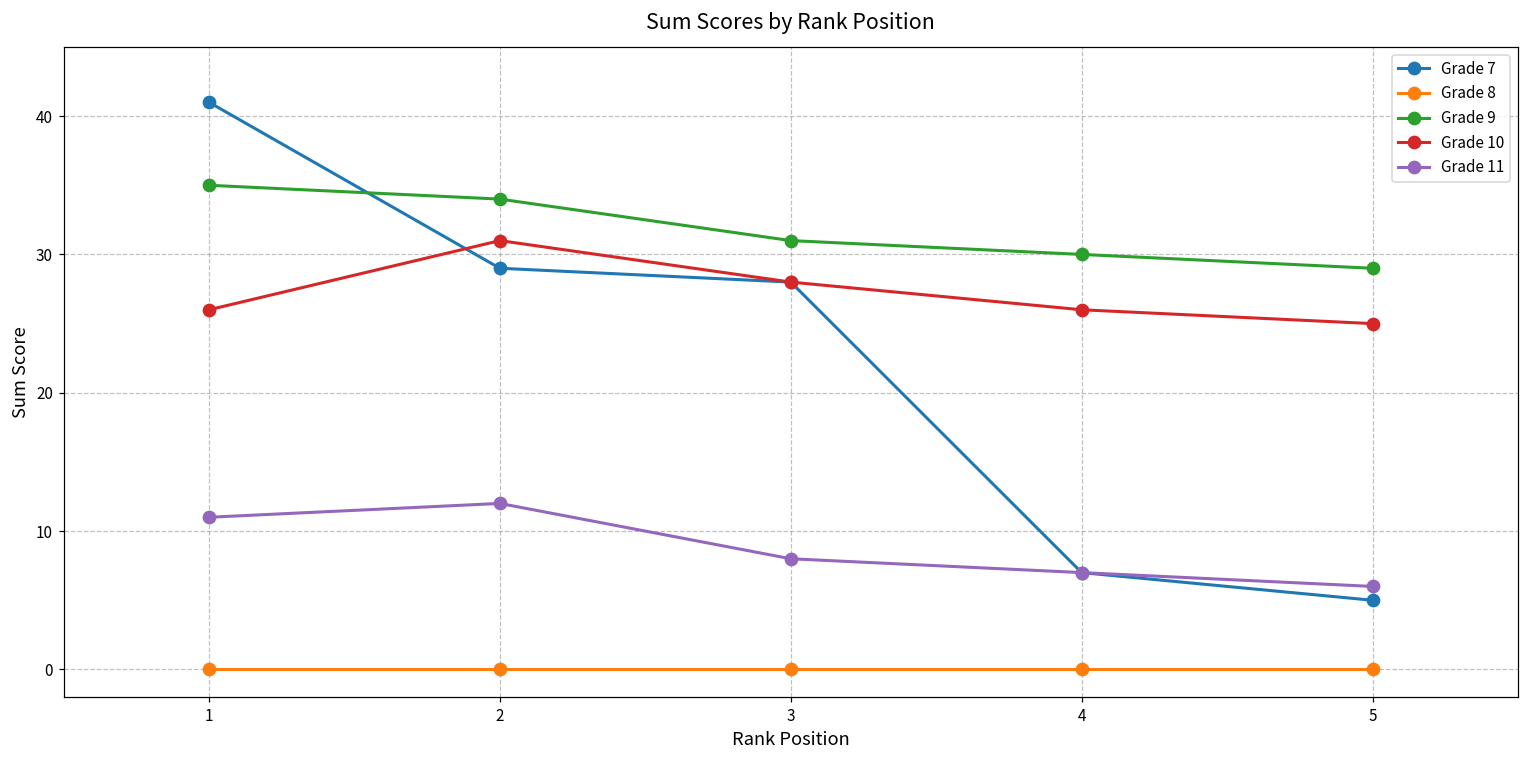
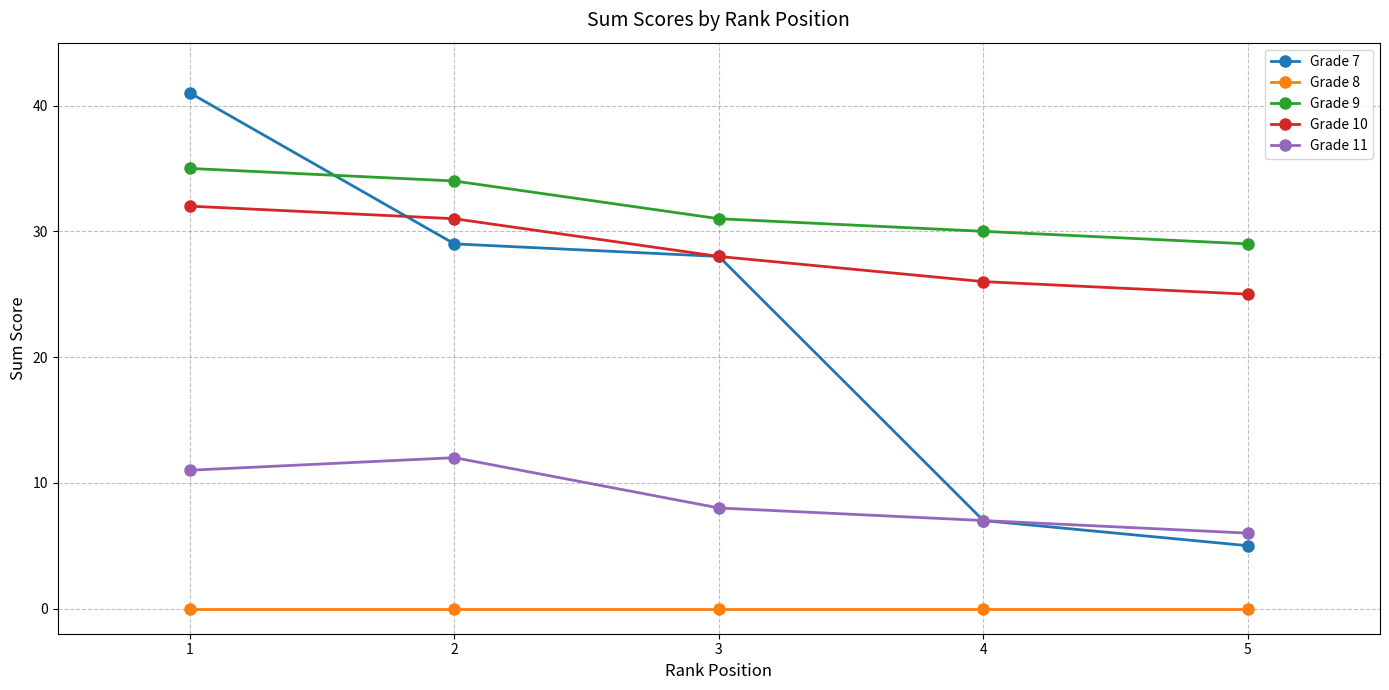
  {
    "Grade 7": {
      "1": 41,
      "2": 29,
      "5": 5
    },
    "Grade 8": {
      "1": 0,
      "2": 0,
      "3": 0,
      "4": 0,
      "5": 0
    },
    "Grade 9": {
      "1": 35,
      "2": 34,
      "3": 31,
      "4": 30,
      "5": 29
    },
    "Grade 10": {
-     "1": 26,
+     "1": 32,
      "2": 31,
      "4": 26,
      "5": 25
    },
    "Grade 11": {
      "1": 11,
      "2": 12,
      "3": 8,
      "5": 6
    }
  }
